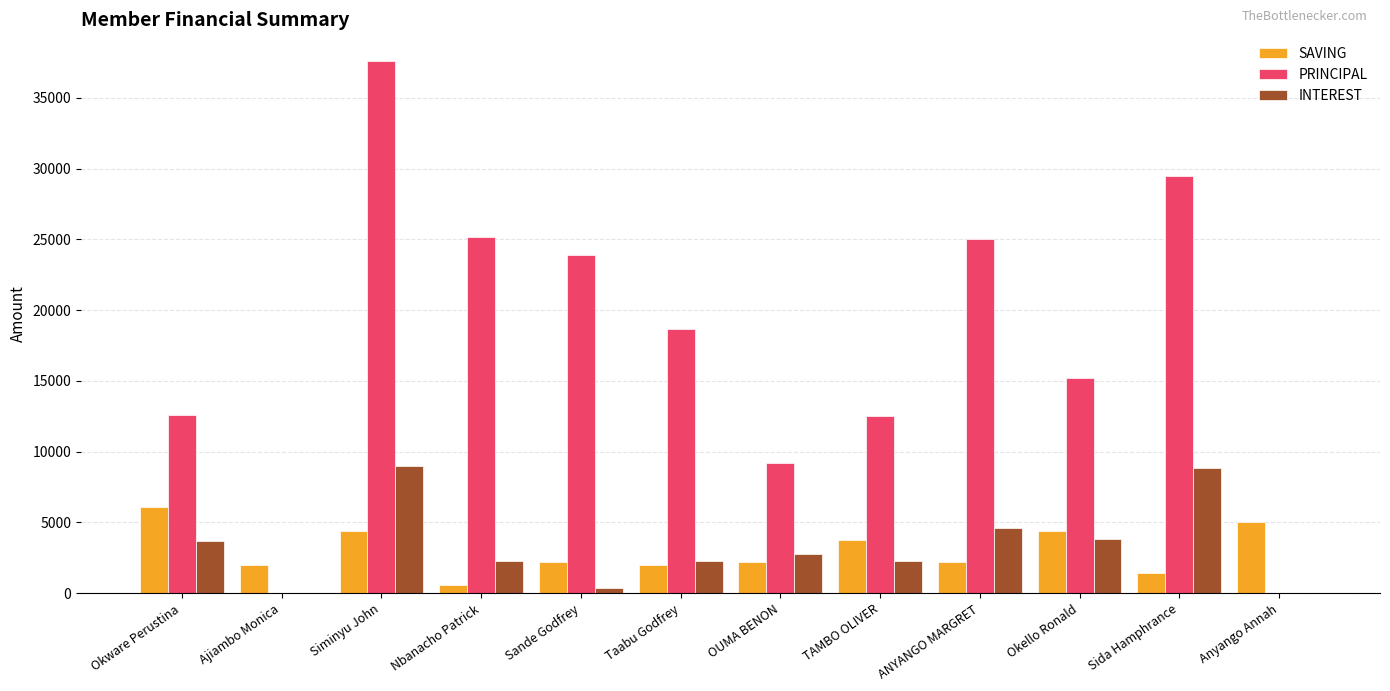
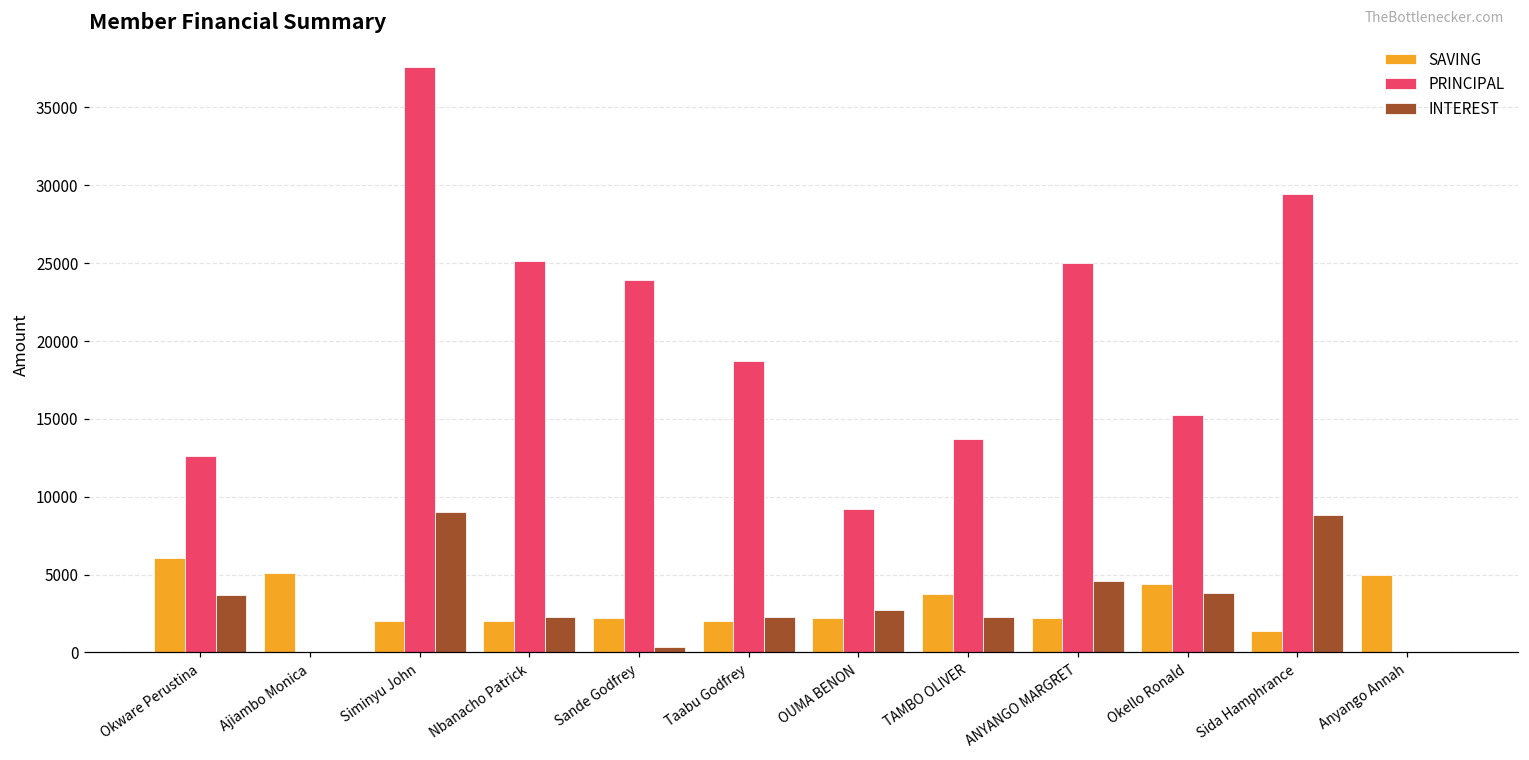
  {
    "SAVING": {
      "Okware Perustina": 6100,
-     "Ajiambo Monica": 2000,
-     "Siminyu John": 4400,
-     "Nbanacho Patrick": 600,
+     "Ajiambo Monica": 5100,
+     "Siminyu John": 2100,
+     "Nbanacho Patrick": 2000,
      "Sande Godfrey": 2200,
      "Taabu Godfrey": 2000,
      "OUMA BENON": 2200,
      "TAMBO OLIVER": 3800,
      "ANYANGO MARGRET": 2200,
      "Okello Ronald": 4400,
      "Sida Hamphrance": 1400,
      "Anyango Annah": 5000
    },
    "PRINCIPAL": {
      "Okware Perustina": 12600,
      "Ajiambo Monica": 0,
      "Siminyu John": 37600,
      "Nbanacho Patrick": 25100,
      "Sande Godfrey": 23900,
      "Taabu Godfrey": 18700,
      "OUMA BENON": 9200,
-     "TAMBO OLIVER": 12500,
+     "TAMBO OLIVER": 13700,
      "ANYANGO MARGRET": 25000,
      "Okello Ronald": 15200,
      "Sida Hamphrance": 29500,
      "Anyango Annah": 0
    },
    "INTEREST": {
      "Okware Perustina": 3700,
      "Ajiambo Monica": 0,
      "Siminyu John": 9000,
      "Nbanacho Patrick": 2300,
      "Sande Godfrey": 300,
      "Taabu Godfrey": 2300,
      "OUMA BENON": 2700,
      "TAMBO OLIVER": 2300,
      "ANYANGO MARGRET": 4600,
      "Okello Ronald": 3800,
      "Sida Hamphrance": 8800,
      "Anyango Annah": 0
    }
  }
